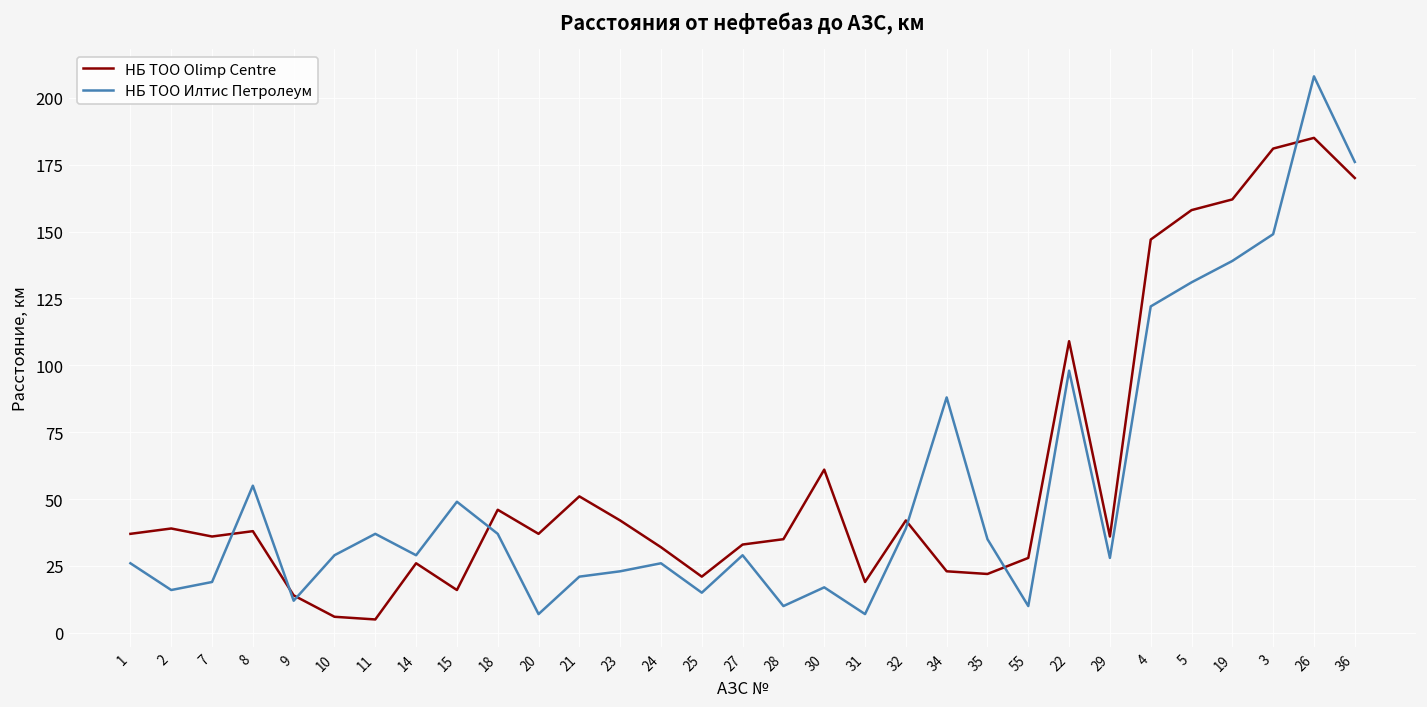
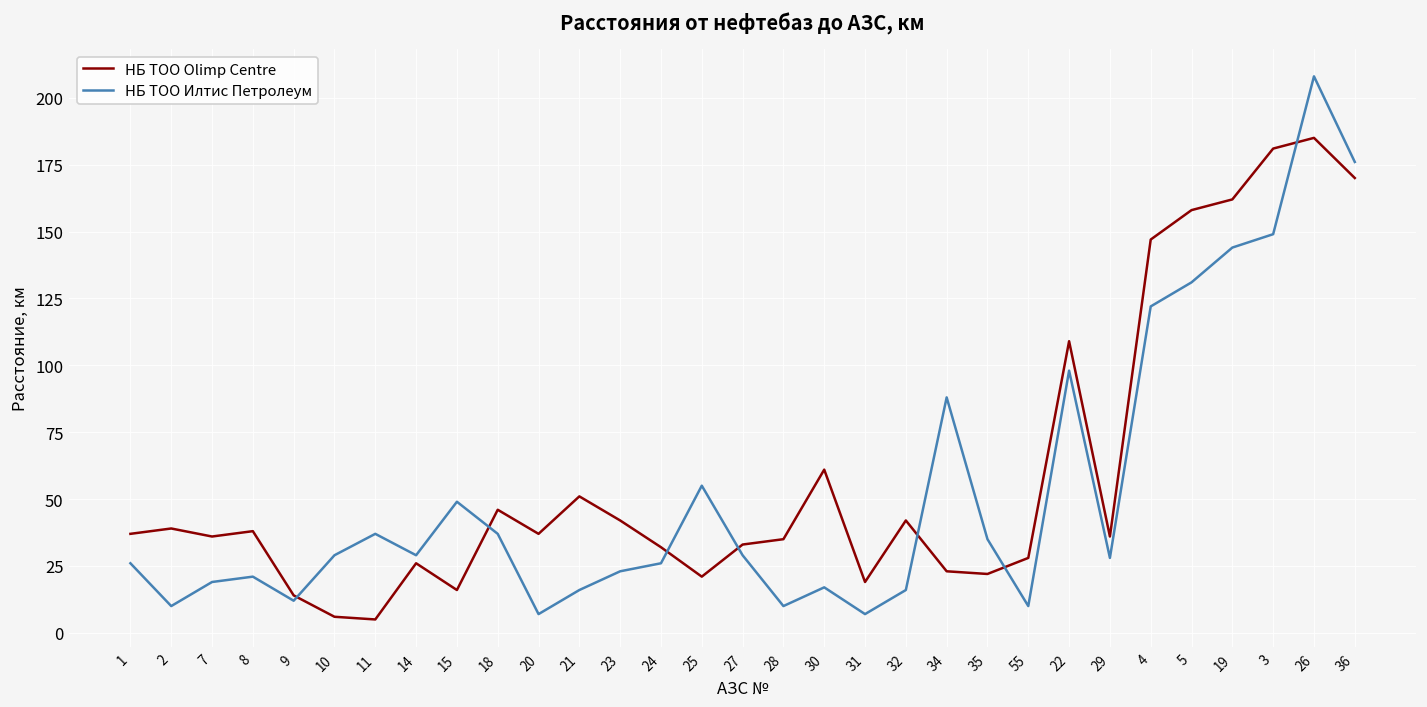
  {
    "НБ ТОО Olimp Centre": {
      "1": 37,
      "2": 39,
      "7": 36,
      "8": 38,
      "9": 14,
      "10": 6,
      "11": 5,
      "14": 26,
      "15": 16,
      "18": 46,
      "20": 37,
      "21": 51,
      "23": 42,
      "24": 32,
      "25": 21,
      "27": 33,
      "28": 35,
      "30": 61,
      "31": 19,
      "32": 42,
      "34": 23,
      "35": 22,
      "55": 28,
      "22": 109,
      "29": 36,
      "4": 147,
      "5": 158,
      "19": 162,
      "3": 181,
      "26": 185,
      "36": 170
    },
    "НБ ТОО Илтис Петролеум": {
      "1": 26,
-     "2": 16,
+     "2": 10,
      "7": 19,
-     "8": 55,
+     "8": 21,
      "9": 12,
      "10": 29,
      "11": 37,
      "14": 29,
      "15": 49,
      "18": 37,
      "20": 7,
-     "21": 21,
+     "21": 16,
      "23": 23,
      "24": 26,
-     "25": 15,
+     "25": 55,
      "27": 29,
      "28": 10,
      "30": 17,
      "31": 7,
-     "32": 39,
+     "32": 16,
      "34": 88,
      "35": 35,
      "55": 10,
      "22": 98,
      "29": 28,
      "4": 122,
      "5": 131,
-     "19": 139,
+     "19": 144,
      "3": 149,
      "26": 208,
      "36": 176
    }
  }
